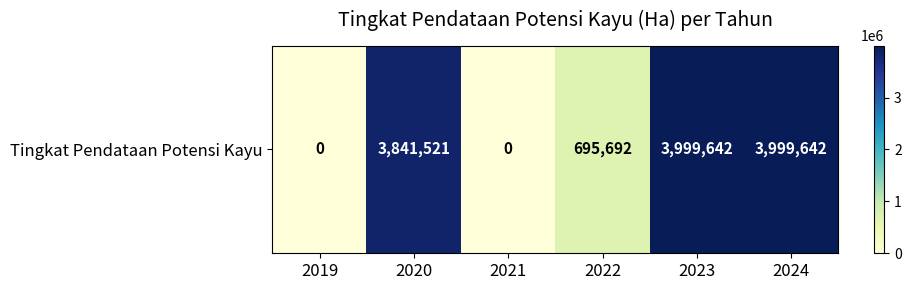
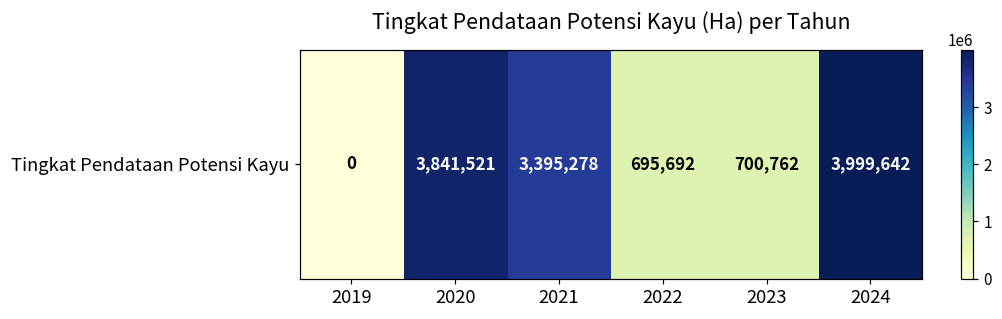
  {
    "Tingkat Pendataan Potensi Kayu": {
      "2019": "0",
      "2020": "3,841,521",
-     "2021": "0",
+     "2021": "3,395,278",
      "2022": "695,692",
-     "2023": "3,999,642",
+     "2023": "700,762",
      "2024": "3,999,642"
    }
  }
